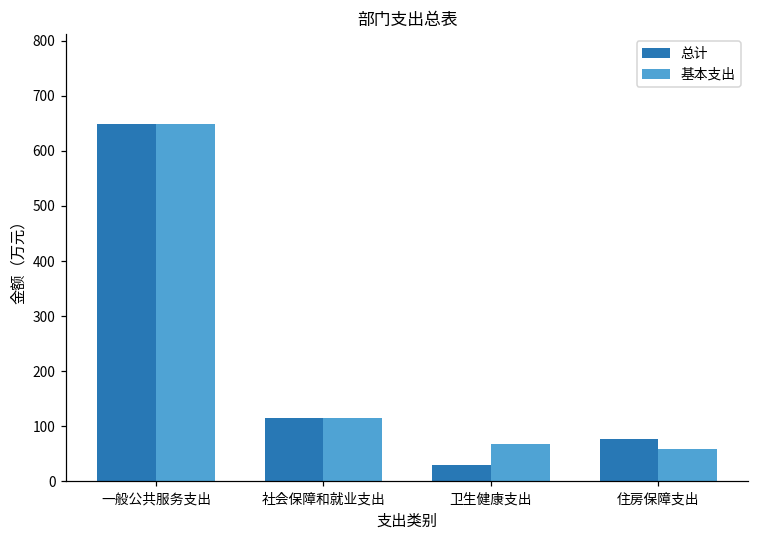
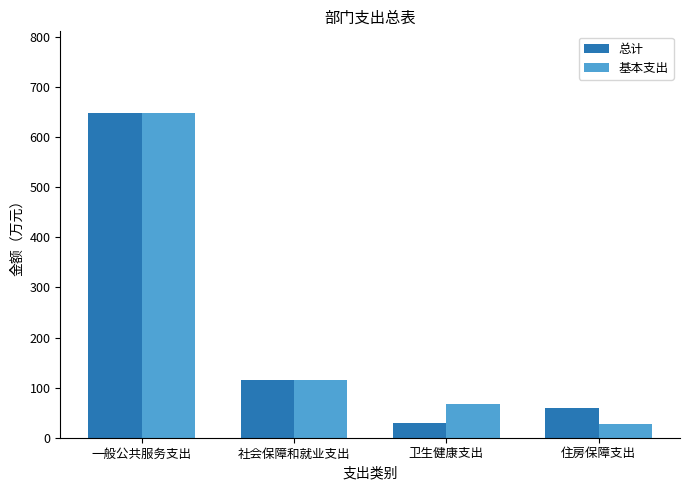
  {
    "总计": {
      "一般公共服务支出": 650,
      "社会保障和就业支出": 120,
      "卫生健康支出": 30,
-     "住房保障支出": 80
+     "住房保障支出": 60
    },
    "基本支出": {
      "一般公共服务支出": 650,
      "社会保障和就业支出": 120,
      "卫生健康支出": 70,
-     "住房保障支出": 60
+     "住房保障支出": 30
    }
  }
